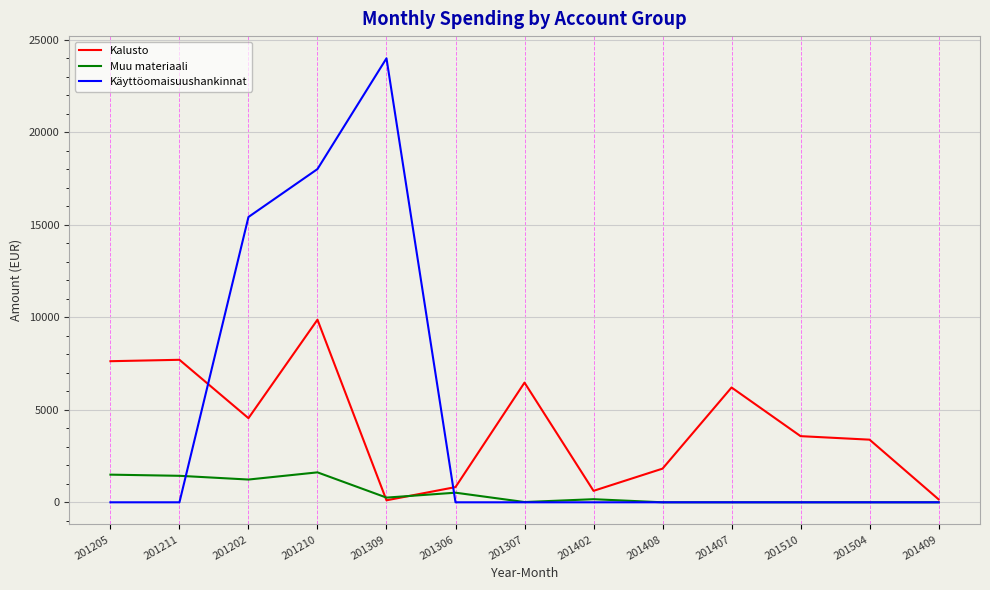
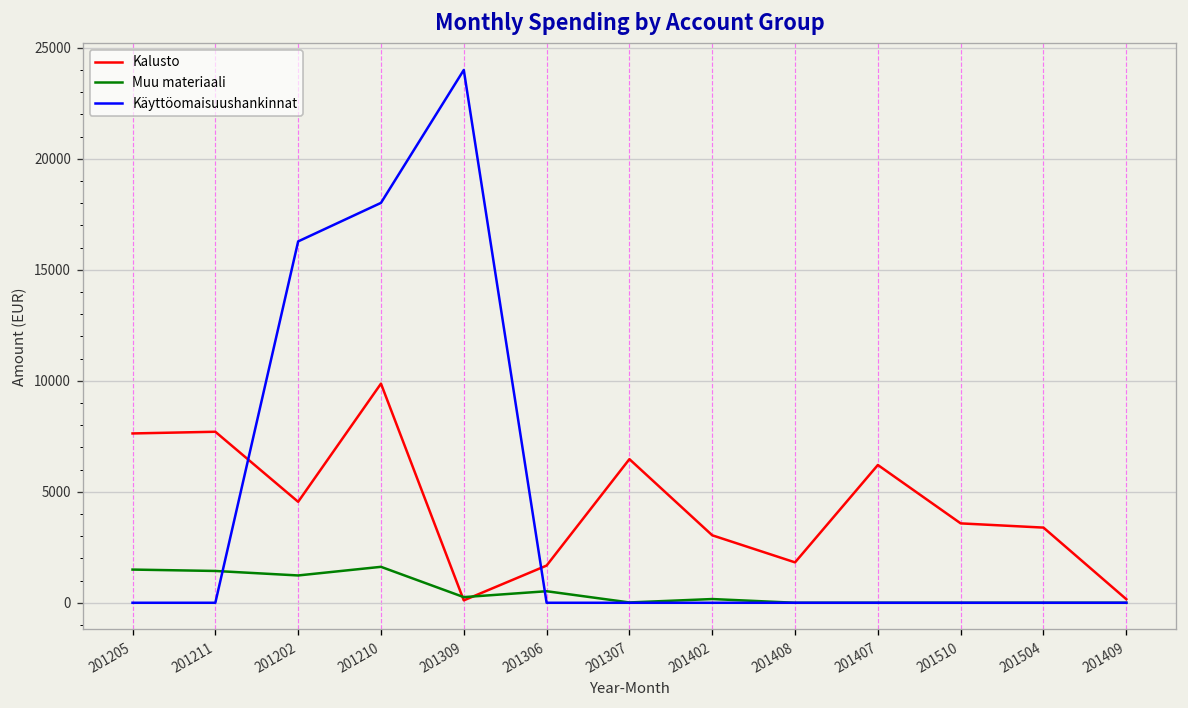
  {
    "Kalusto": {
      "201205": 7600,
      "201211": 7700,
      "201202": 4500,
      "201210": 9900,
      "201309": 100,
-     "201306": 800,
+     "201306": 1700,
      "201307": 6500,
-     "201402": 600,
+     "201402": 3000,
      "201408": 1800,
      "201407": 6200,
      "201510": 3600,
      "201504": 3400,
      "201409": 200
    },
    "Muu materiaali": {
      "201205": 1500,
      "201211": 1400,
      "201202": 1200,
      "201210": 1600,
      "201309": 300,
      "201306": 500,
      "201402": 200
    },
    "Käyttöomaisuushankinnat": {
      "201205": 0,
      "201211": 0,
-     "201202": 15400,
+     "201202": 16300,
      "201210": 18000,
      "201309": 24000,
      "201306": 0,
      "201402": 0
    }
  }
